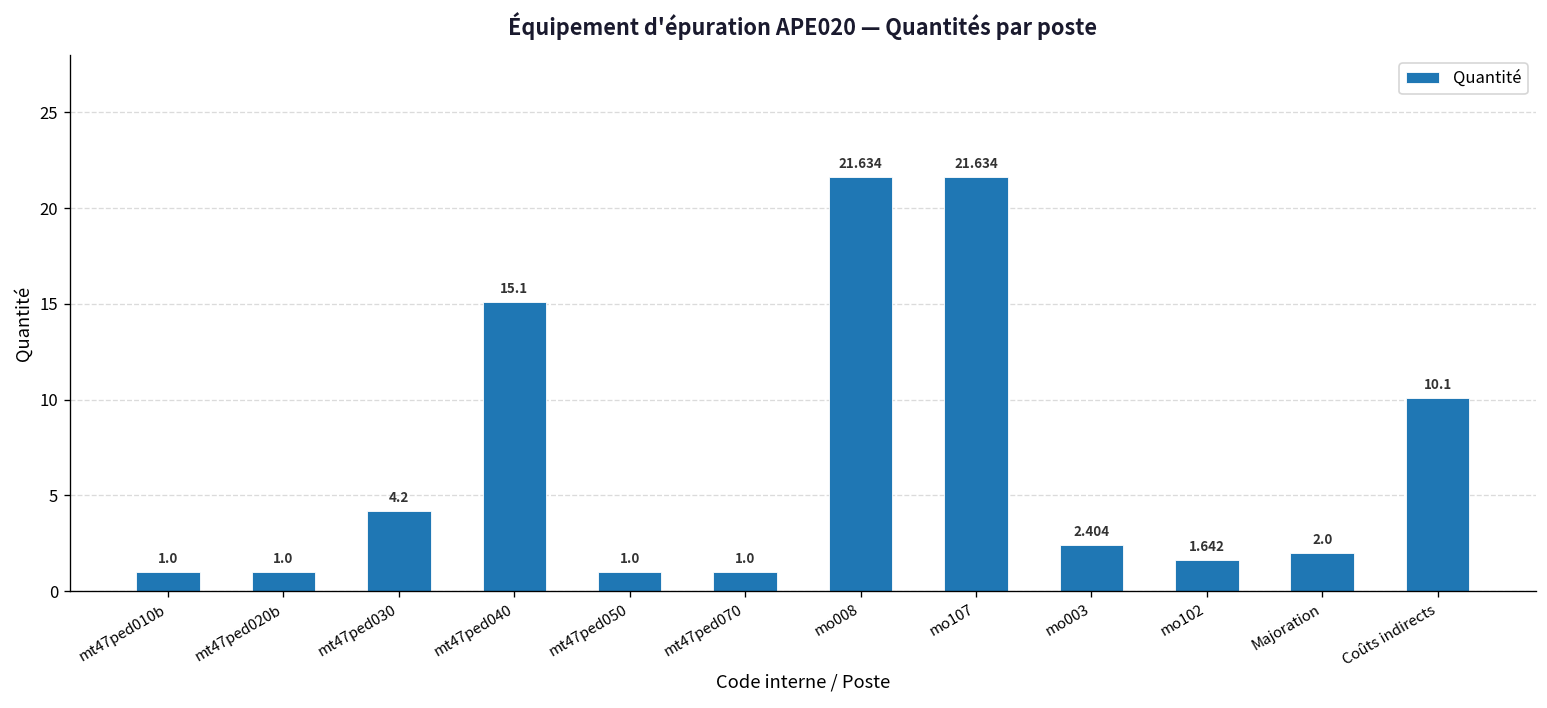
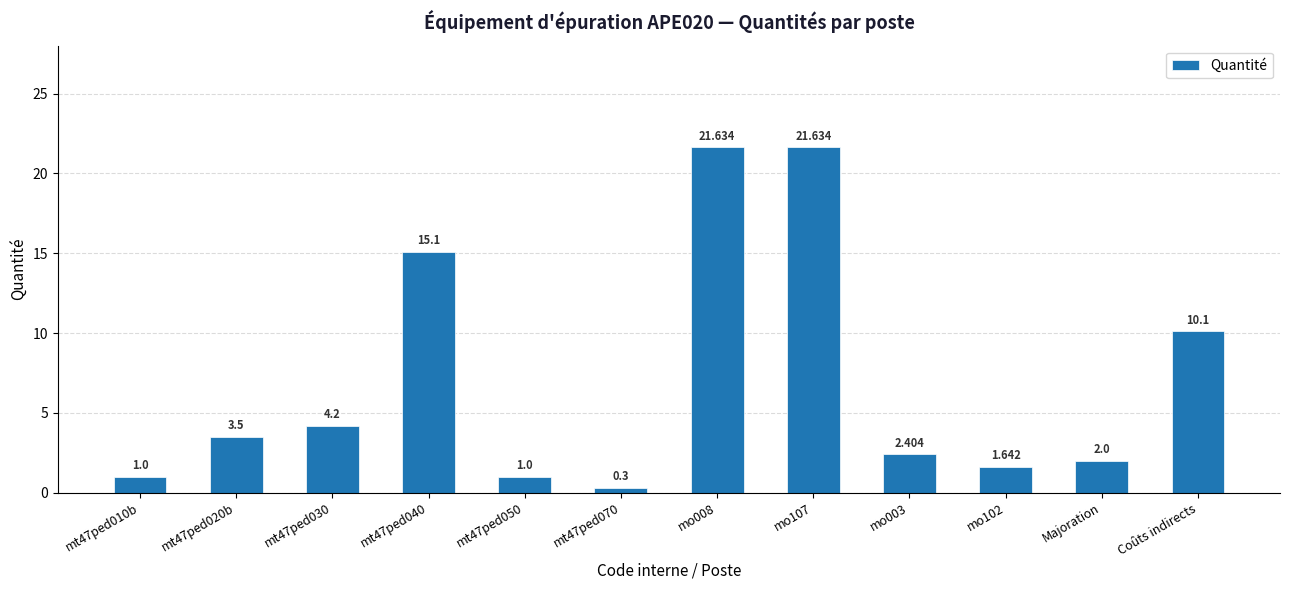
  {
    "mt47ped010b": 1.0,
-   "mt47ped020b": 1.0,
+   "mt47ped020b": 3.5,
    "mt47ped030": 4.2,
    "mt47ped040": 15.1,
    "mt47ped050": 1.0,
-   "mt47ped070": 1.0,
+   "mt47ped070": 0.3,
    "mo008": 21.634,
    "mo107": 21.634,
    "mo003": 2.404,
    "mo102": 1.642,
    "Majoration": 2.0,
    "Coûts indirects": 10.1
  }
